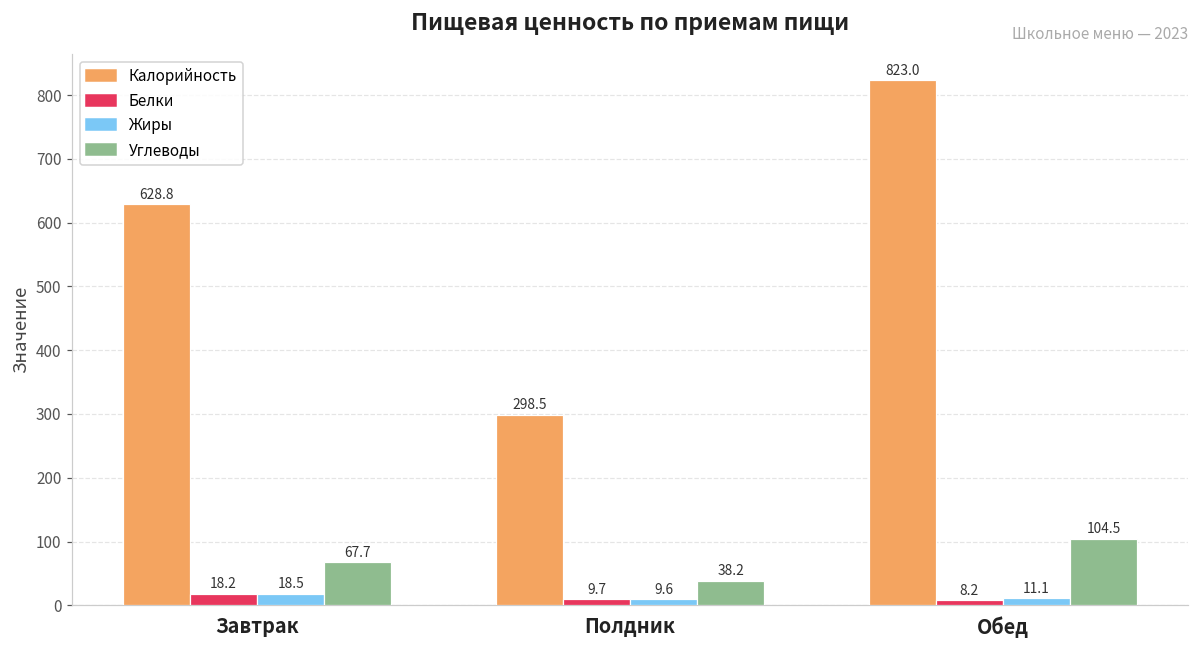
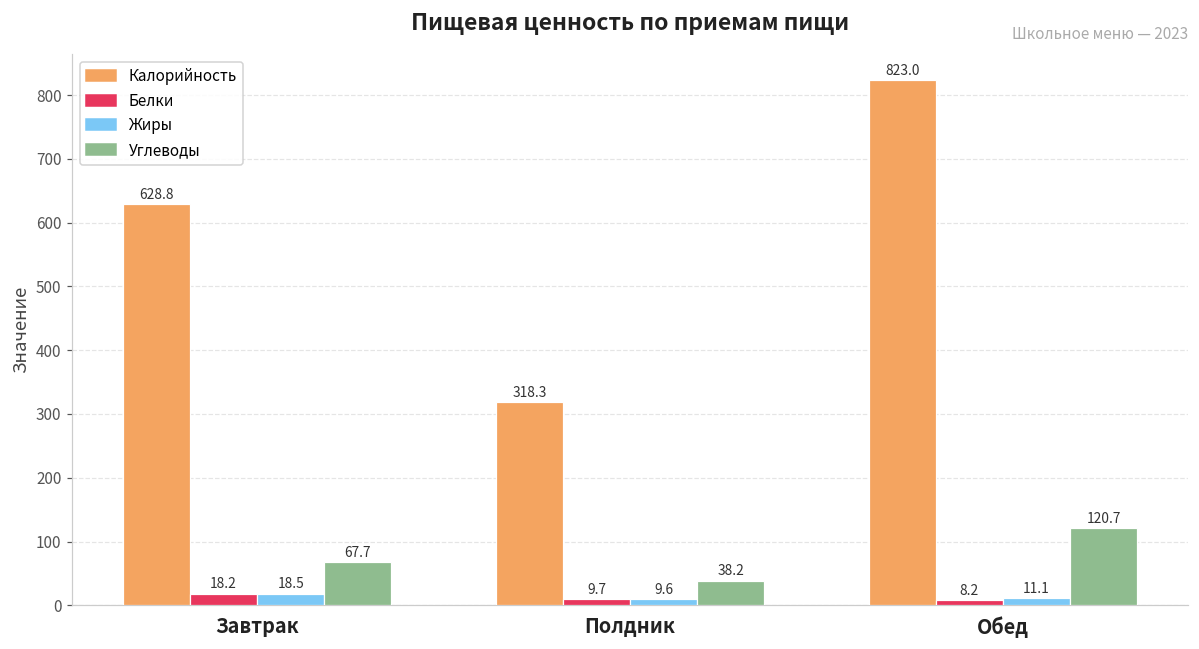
  {
    "Калорийность": {
      "Завтрак": 628.8,
-     "Полдник": 298.5,
+     "Полдник": 318.3,
      "Обед": 823.0
    },
    "Белки": {
      "Завтрак": 18.2,
      "Полдник": 9.7,
      "Обед": 8.2
    },
    "Жиры": {
      "Завтрак": 18.5,
      "Полдник": 9.6,
      "Обед": 11.1
    },
    "Углеводы": {
      "Завтрак": 67.7,
      "Полдник": 38.2,
-     "Обед": 104.5
+     "Обед": 120.7
    }
  }
